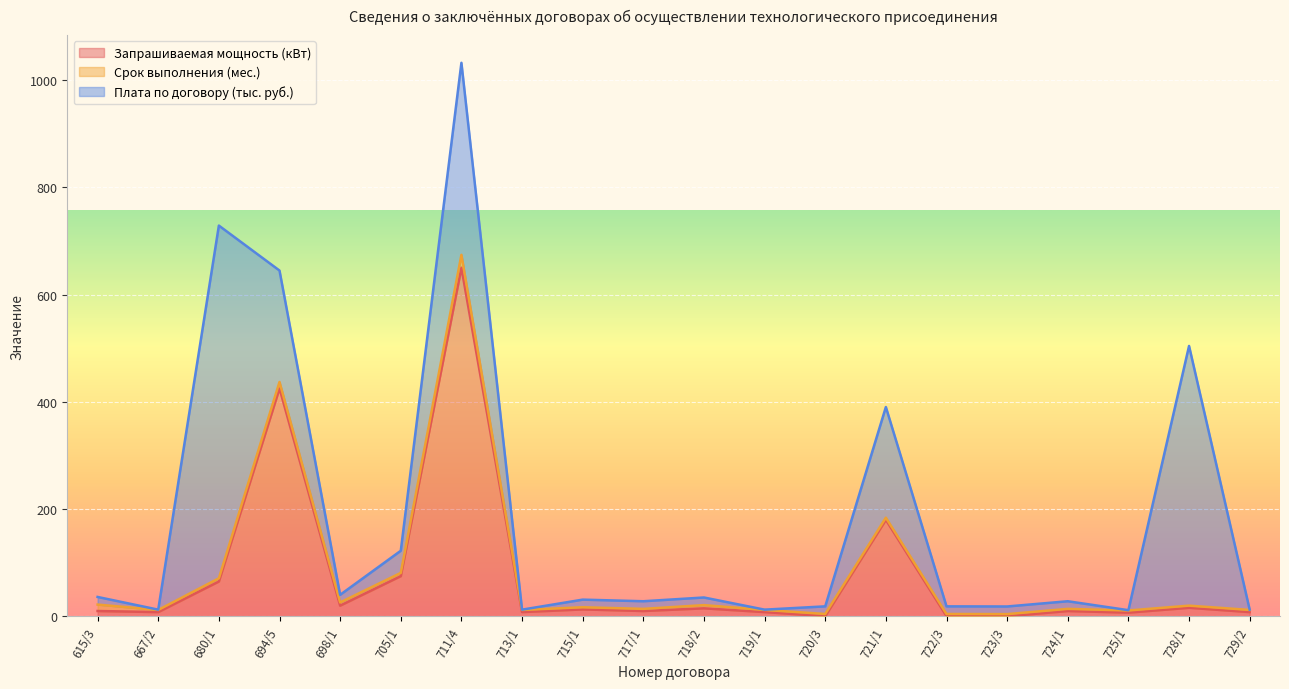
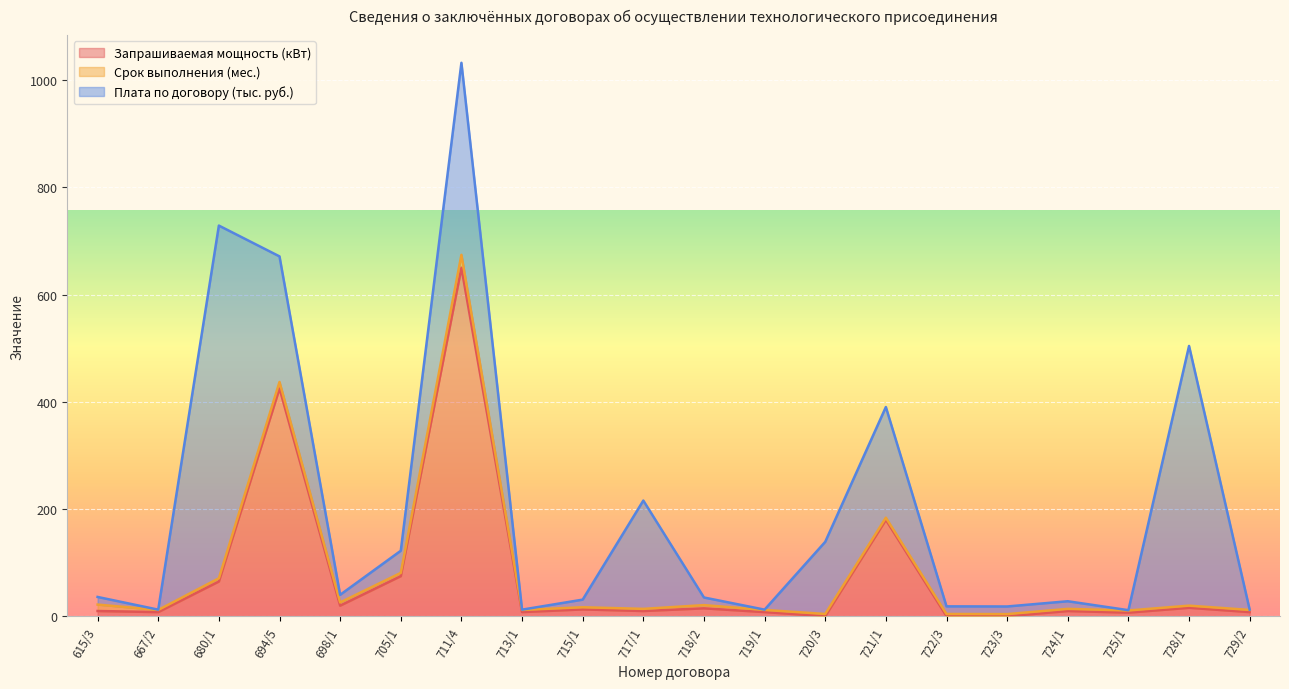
  {
    "Плата по договору (тыс. руб.)": {
      "615/3": 10,
      "680/1": 660,
-     "694/5": 210,
+     "694/5": 230,
      "698/1": 10,
      "705/1": 40,
      "711/4": 360,
      "715/1": 10,
-     "717/1": 10,
+     "717/1": 200,
      "718/2": 10,
-     "720/3": 10,
+     "720/3": 130,
      "721/1": 210,
      "722/3": 10,
      "723/3": 10,
      "724/1": 10,
      "728/1": 480
    }
  }
